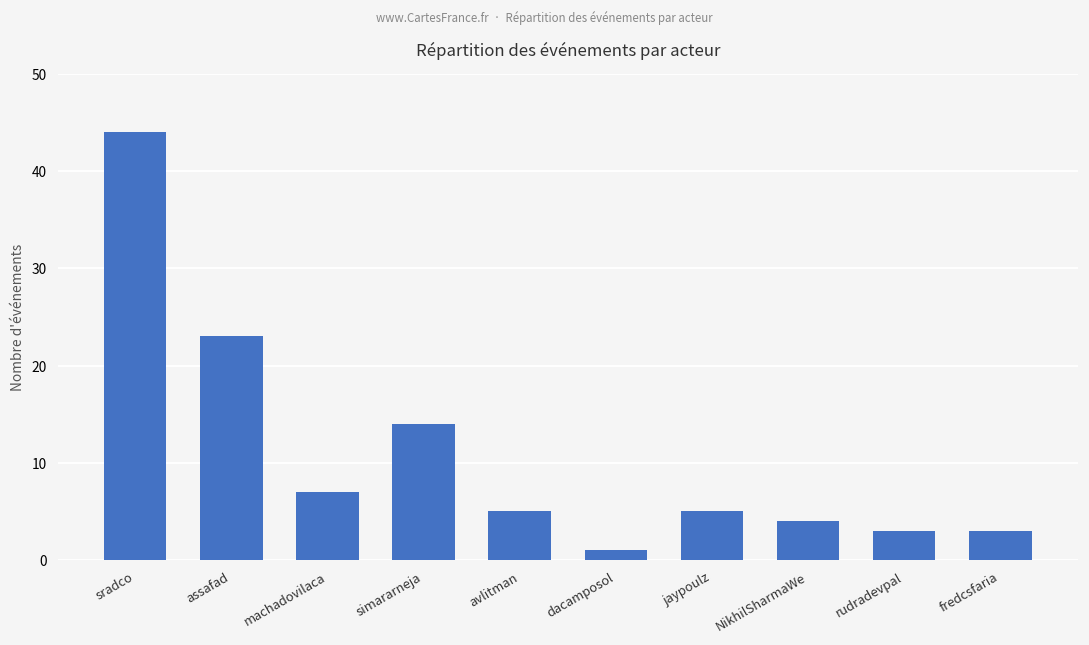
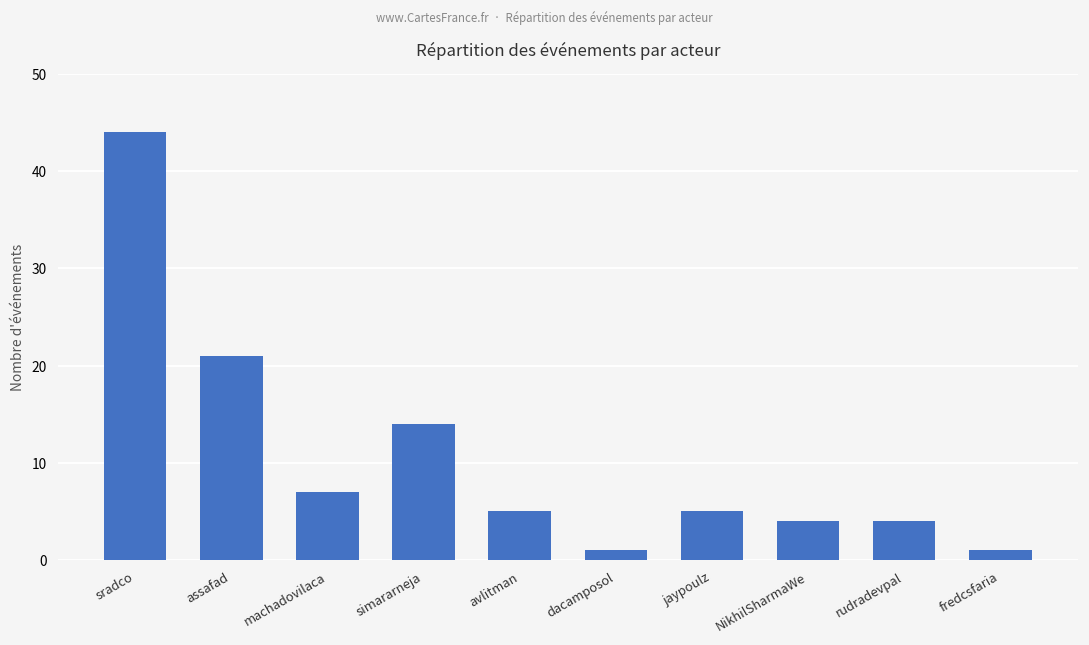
  {
    "sradco": 44,
-   "assafad": 23,
+   "assafad": 21,
    "machadovilaca": 7,
    "simararneja": 14,
    "avlitman": 5,
    "dacamposol": 1,
    "jaypoulz": 5,
    "NikhilSharmaWe": 4,
-   "rudradevpal": 3,
-   "fredcsfaria": 3
+   "rudradevpal": 4,
+   "fredcsfaria": 1
  }
